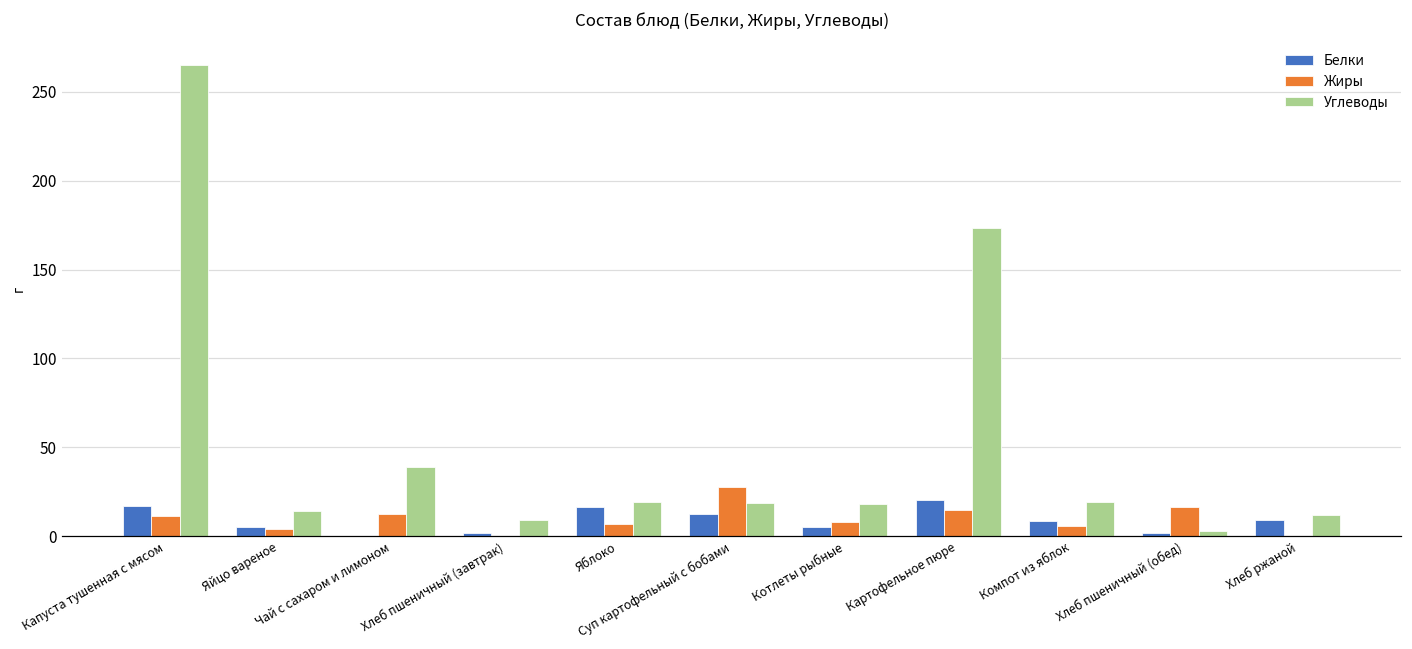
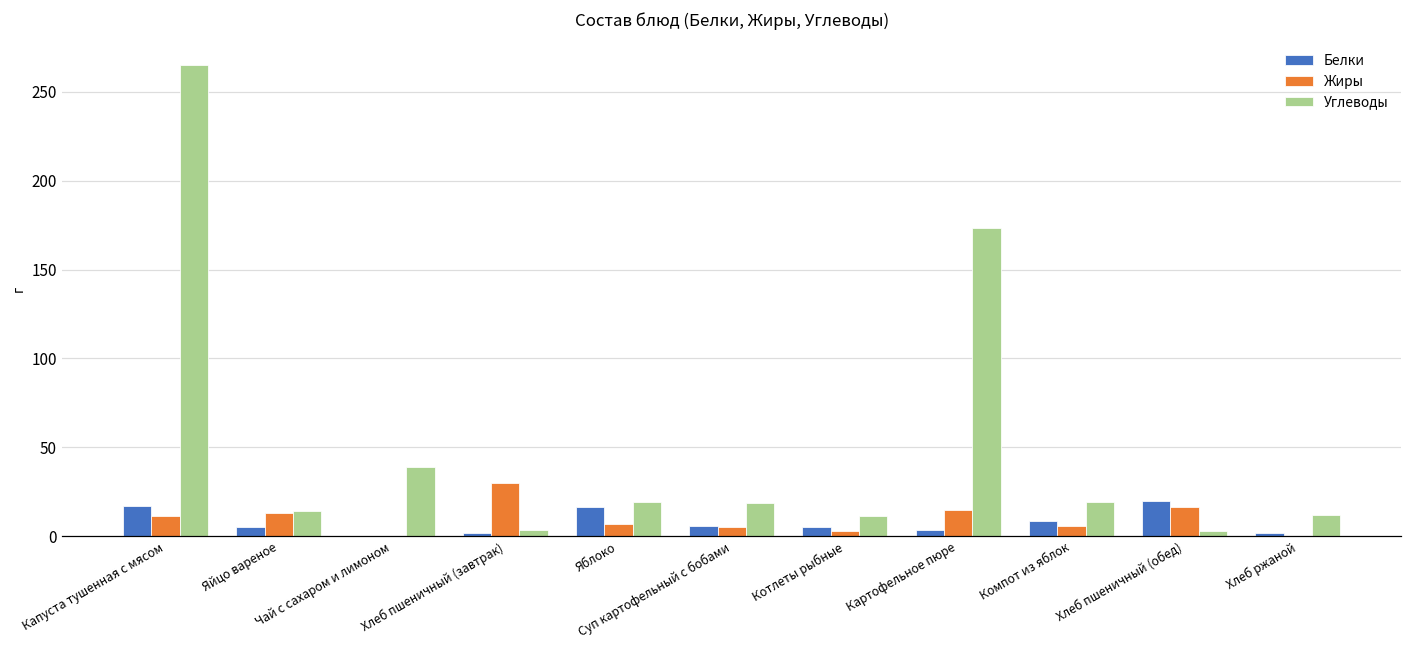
  {
    "Белки": {
      "Капуста тушенная с мясом": 17,
      "Яйцо вареное": 5,
      "Хлеб пшеничный (завтрак)": 2,
      "Яблоко": 16,
-     "Суп картофельный с бобами": 12,
+     "Суп картофельный с бобами": 6,
      "Котлеты рыбные": 5,
-     "Картофельное пюре": 20,
+     "Картофельное пюре": 3,
      "Компот из яблок": 8,
-     "Хлеб пшеничный (обед)": 2,
-     "Хлеб ржаной": 9
+     "Хлеб пшеничный (обед)": 20,
+     "Хлеб ржаной": 2
    },
    "Жиры": {
      "Капуста тушенная с мясом": 11,
-     "Яйцо вареное": 4,
-     "Чай с сахаром и лимоном": 12,
-     "Хлеб пшеничный (завтрак)": 0,
+     "Яйцо вареное": 13,
+     "Чай с сахаром и лимоном": 0,
+     "Хлеб пшеничный (завтрак)": 30,
      "Яблоко": 7,
-     "Суп картофельный с бобами": 28,
-     "Котлеты рыбные": 8,
+     "Суп картофельный с бобами": 5,
+     "Котлеты рыбные": 3,
      "Картофельное пюре": 15,
      "Компот из яблок": 5,
      "Хлеб пшеничный (обед)": 16
    },
    "Углеводы": {
      "Капуста тушенная с мясом": 265,
      "Яйцо вареное": 14,
      "Чай с сахаром и лимоном": 39,
-     "Хлеб пшеничный (завтрак)": 9,
+     "Хлеб пшеничный (завтрак)": 4,
      "Яблоко": 19,
      "Суп картофельный с бобами": 19,
-     "Котлеты рыбные": 18,
+     "Котлеты рыбные": 11,
      "Картофельное пюре": 173,
      "Компот из яблок": 19,
      "Хлеб пшеничный (обед)": 3,
      "Хлеб ржаной": 12
    }
  }
